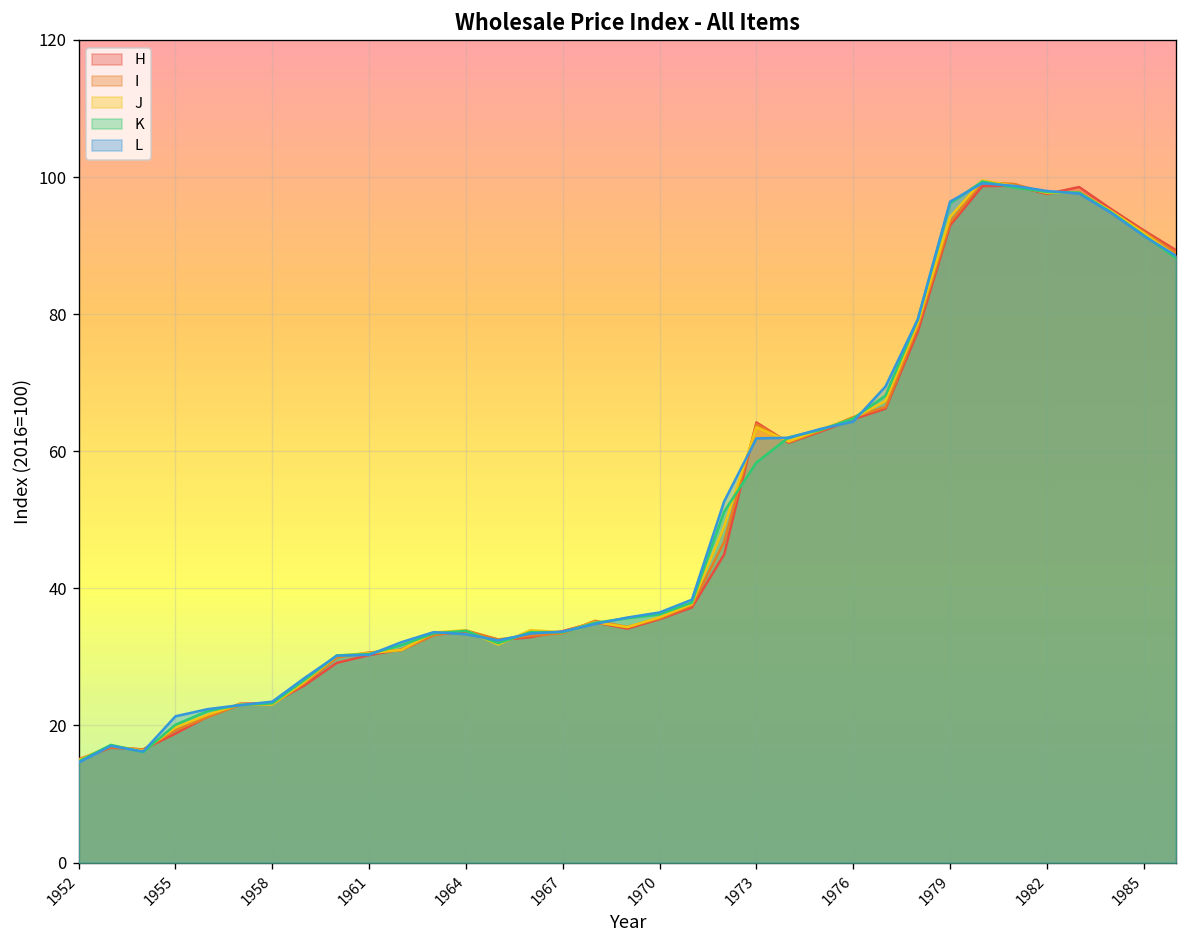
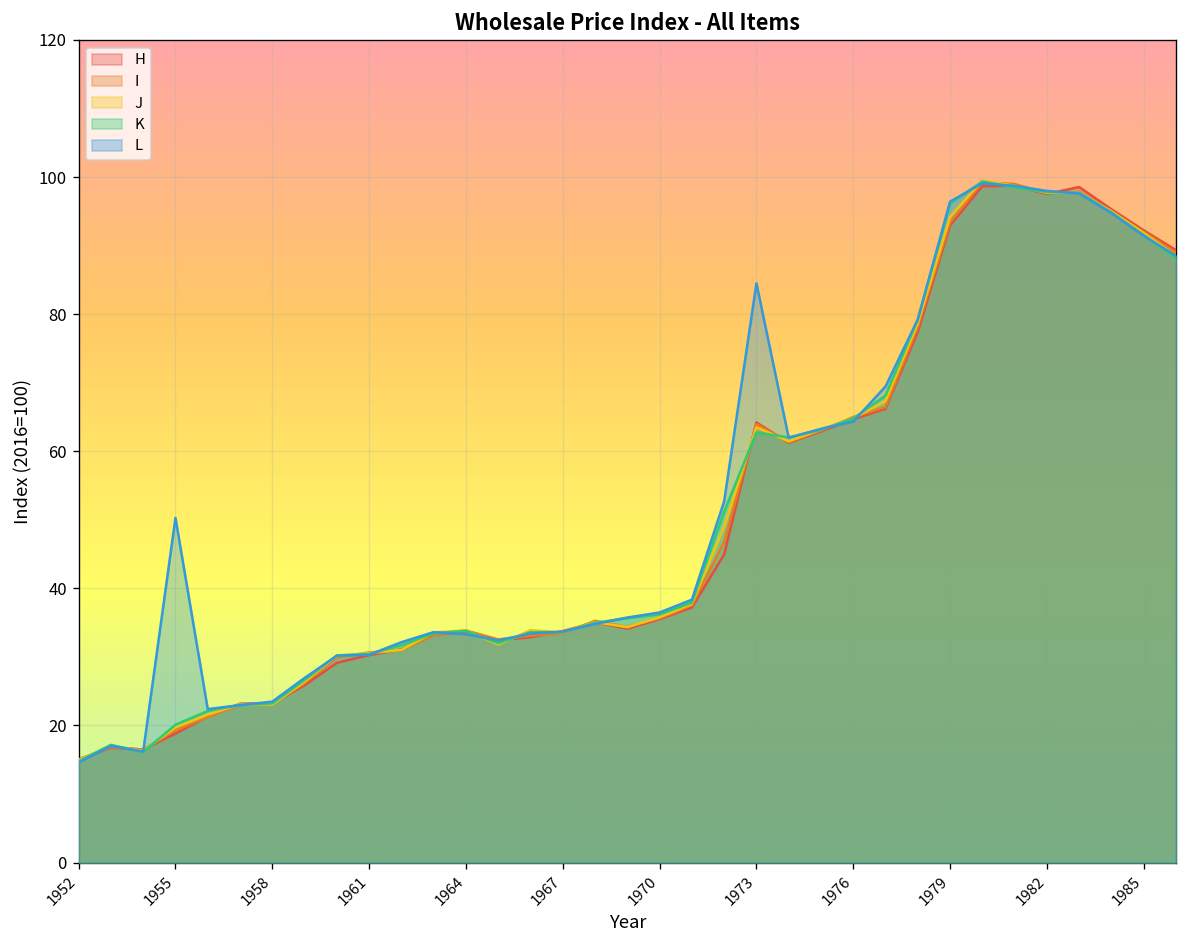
  {
    "K": {
-     "1973": 58
+     "1973": 63
    },
    "L": {
-     "1955": 21,
-     "1973": 62
+     "1955": 50,
+     "1973": 85
    }
  }
